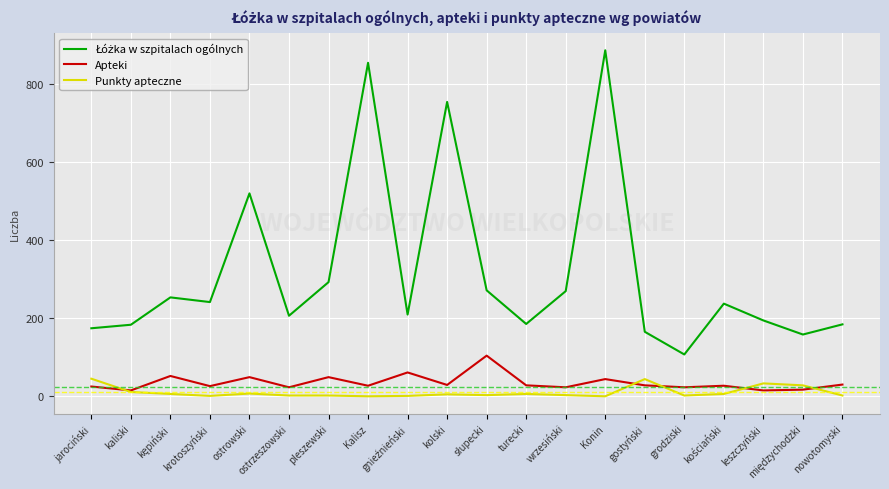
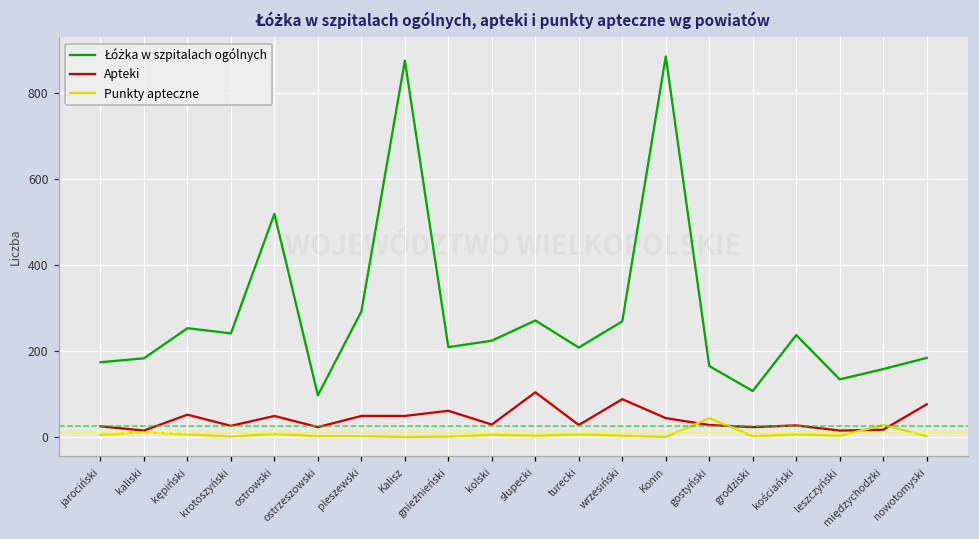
  {
    "Łóżka w szpitalach ogólnych": {
      "jarociński": 170,
      "kaliski": 180,
      "kępiński": 250,
      "krotoszyński": 240,
      "ostrowski": 520,
-     "ostrzeszowski": 210,
+     "ostrzeszowski": 100,
      "pleszewski": 290,
-     "Kalisz": 850,
+     "Kalisz": 880,
      "gnieźnieński": 210,
-     "kolski": 750,
+     "kolski": 220,
      "słupecki": 270,
-     "turecki": 190,
+     "turecki": 210,
      "wrzesiński": 270,
      "Konin": 890,
      "gostyński": 170,
      "grodziski": 110,
      "kościański": 240,
-     "leszczyński": 190,
+     "leszczyński": 130,
      "międzychodzki": 160,
      "nowotomyski": 180
    },
    "Apteki": {
      "jarociński": 30,
      "kępiński": 50,
      "krotoszyński": 30,
      "ostrowski": 50,
      "ostrzeszowski": 20,
      "pleszewski": 50,
-     "Kalisz": 30,
+     "Kalisz": 50,
      "gnieźnieński": 60,
      "kolski": 30,
      "słupecki": 100,
      "turecki": 30,
-     "wrzesiński": 20,
+     "wrzesiński": 90,
      "Konin": 40,
      "gostyński": 30,
      "grodziski": 20,
      "kościański": 30,
      "leszczyński": 20,
      "międzychodzki": 20,
-     "nowotomyski": 30
+     "nowotomyski": 80
    },
    "Punkty apteczne": {
-     "jarociński": 50,
+     "jarociński": 10,
      "kępiński": 10,
      "krotoszyński": 0,
      "ostrowski": 10,
      "ostrzeszowski": 0,
      "pleszewski": 0,
      "Kalisz": 0,
      "gnieźnieński": 0,
      "kolski": 10,
      "słupecki": 0,
      "turecki": 10,
      "wrzesiński": 0,
      "Konin": 0,
      "gostyński": 40,
      "grodziski": 0,
      "kościański": 10,
-     "leszczyński": 30,
+     "leszczyński": 0,
      "międzychodzki": 30,
      "nowotomyski": 0
    }
  }
